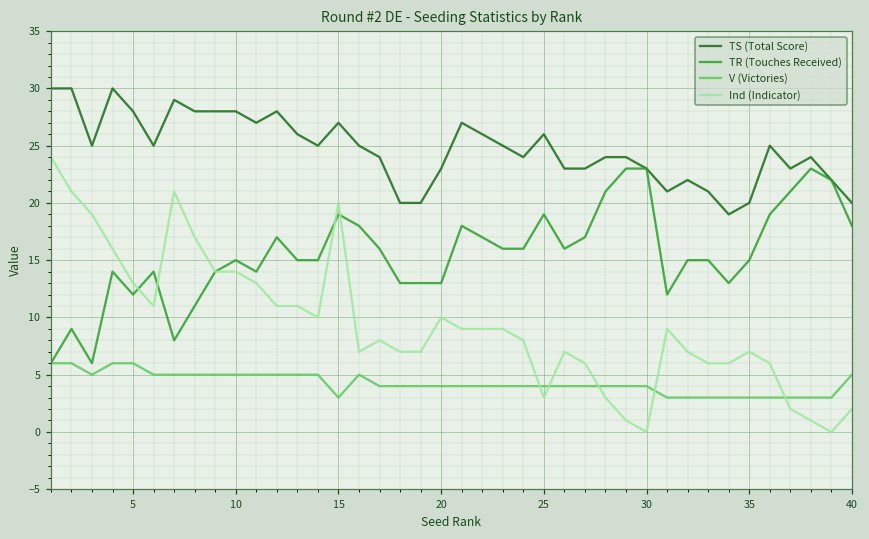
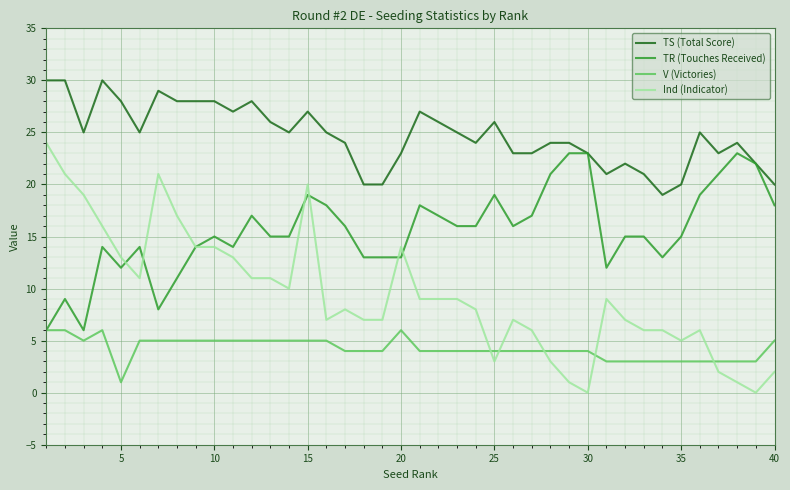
  {
    "V (Victories)": {
-     "5": 6,
+     "5": 1,
      "10": 5,
-     "15": 3,
-     "20": 4,
+     "15": 5,
+     "20": 6,
      "25": 4,
      "30": 4,
      "35": 3,
      "40": 5
    },
    "Ind (Indicator)": {
      "5": 13,
      "10": 14,
      "15": 20,
-     "20": 10,
+     "20": 14,
      "25": 3,
      "30": 0,
-     "35": 7,
+     "35": 5,
      "40": 2
    }
  }
